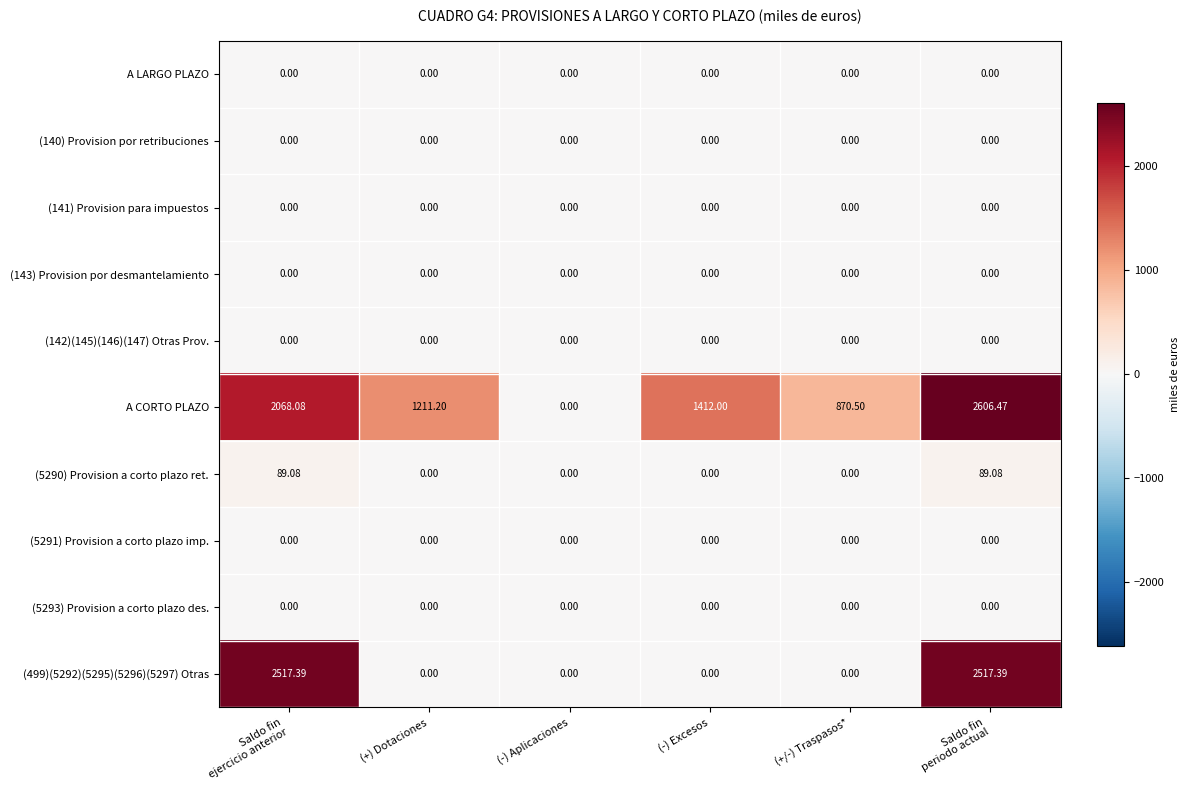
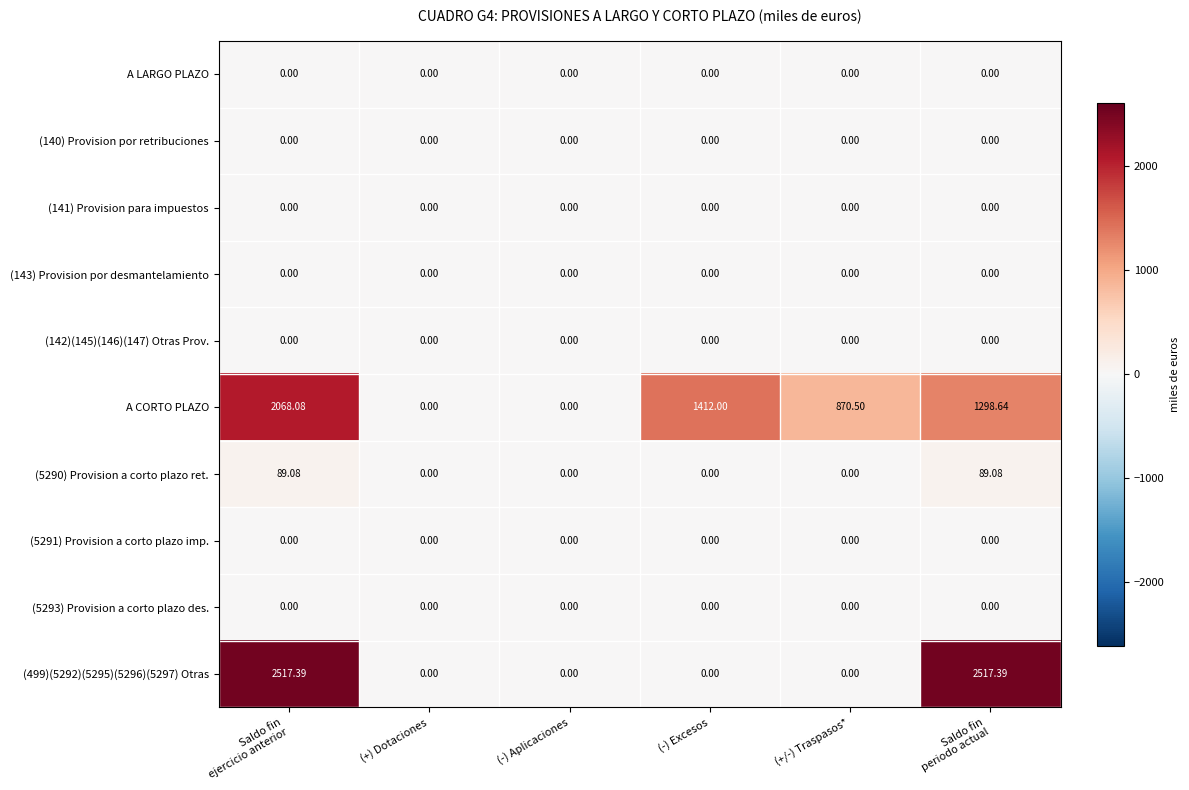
  {
    "A LARGO PLAZO": {
      "Saldo fin ejercicio anterior": 0.00,
      "(+) Dotaciones": 0.00,
      "(-) Aplicaciones": 0.00,
      "(-) Excesos": 0.00,
      "(+/-) Traspasos*": 0.00,
      "Saldo fin periodo actual": 0.00
    },
    "(140) Provision por retribuciones": {
      "Saldo fin ejercicio anterior": 0.00,
      "(+) Dotaciones": 0.00,
      "(-) Aplicaciones": 0.00,
      "(-) Excesos": 0.00,
      "(+/-) Traspasos*": 0.00,
      "Saldo fin periodo actual": 0.00
    },
    "(141) Provision para impuestos": {
      "Saldo fin ejercicio anterior": 0.00,
      "(+) Dotaciones": 0.00,
      "(-) Aplicaciones": 0.00,
      "(-) Excesos": 0.00,
      "(+/-) Traspasos*": 0.00,
      "Saldo fin periodo actual": 0.00
    },
    "(143) Provision por desmantelamiento": {
      "Saldo fin ejercicio anterior": 0.00,
      "(+) Dotaciones": 0.00,
      "(-) Aplicaciones": 0.00,
      "(-) Excesos": 0.00,
      "(+/-) Traspasos*": 0.00,
      "Saldo fin periodo actual": 0.00
    },
    "(142)(145)(146)(147) Otras Prov.": {
      "Saldo fin ejercicio anterior": 0.00,
      "(+) Dotaciones": 0.00,
      "(-) Aplicaciones": 0.00,
      "(-) Excesos": 0.00,
      "(+/-) Traspasos*": 0.00,
      "Saldo fin periodo actual": 0.00
    },
    "A CORTO PLAZO": {
      "Saldo fin ejercicio anterior": 2068.08,
-     "(+) Dotaciones": 1211.20,
+     "(+) Dotaciones": 0.00,
      "(-) Aplicaciones": 0.00,
      "(-) Excesos": 1412.00,
      "(+/-) Traspasos*": 870.50,
-     "Saldo fin periodo actual": 2606.47
+     "Saldo fin periodo actual": 1298.64
    },
    "(5290) Provision a corto plazo ret.": {
      "Saldo fin ejercicio anterior": 89.08,
      "(+) Dotaciones": 0.00,
      "(-) Aplicaciones": 0.00,
      "(-) Excesos": 0.00,
      "(+/-) Traspasos*": 0.00,
      "Saldo fin periodo actual": 89.08
    },
    "(5291) Provision a corto plazo imp.": {
      "Saldo fin ejercicio anterior": 0.00,
      "(+) Dotaciones": 0.00,
      "(-) Aplicaciones": 0.00,
      "(-) Excesos": 0.00,
      "(+/-) Traspasos*": 0.00,
      "Saldo fin periodo actual": 0.00
    },
    "(5293) Provision a corto plazo des.": {
      "Saldo fin ejercicio anterior": 0.00,
      "(+) Dotaciones": 0.00,
      "(-) Aplicaciones": 0.00,
      "(-) Excesos": 0.00,
      "(+/-) Traspasos*": 0.00,
      "Saldo fin periodo actual": 0.00
    },
    "(499)(5292)(5295)(5296)(5297) Otras": {
      "Saldo fin ejercicio anterior": 2517.39,
      "(+) Dotaciones": 0.00,
      "(-) Aplicaciones": 0.00,
      "(-) Excesos": 0.00,
      "(+/-) Traspasos*": 0.00,
      "Saldo fin periodo actual": 2517.39
    }
  }
